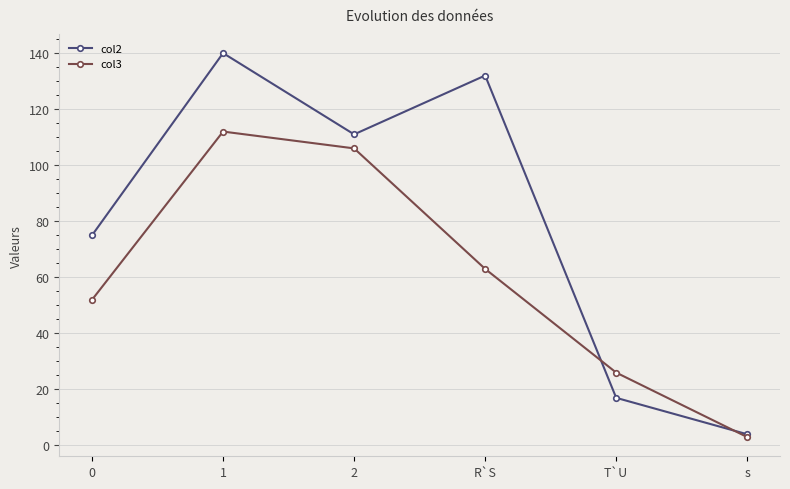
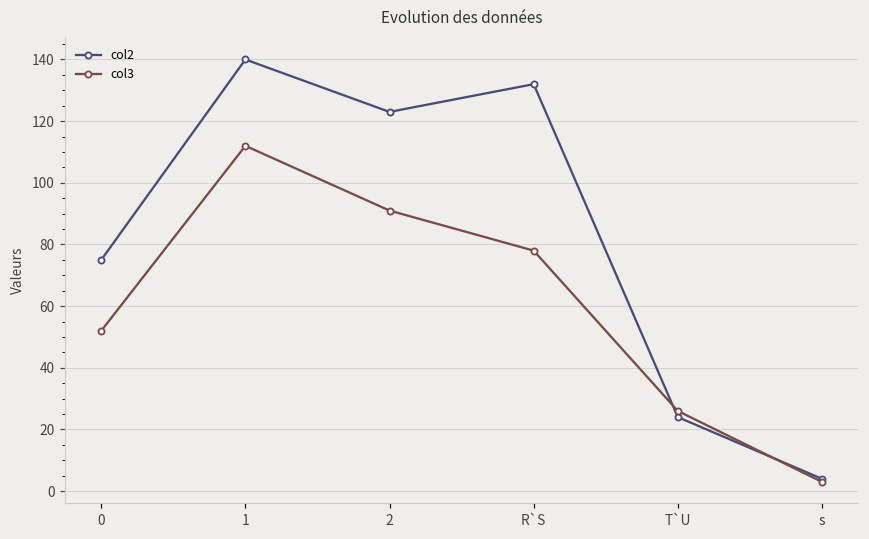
  {
    "col2": {
      "0": 75,
      "1": 140,
-     "2": 111,
+     "2": 123,
      "R`S": 132,
-     "T`U": 17,
+     "T`U": 24,
      "s": 4
    },
    "col3": {
      "0": 52,
      "1": 112,
-     "2": 106,
-     "R`S": 63,
+     "2": 91,
+     "R`S": 78,
      "T`U": 26,
      "s": 3
    }
  }
